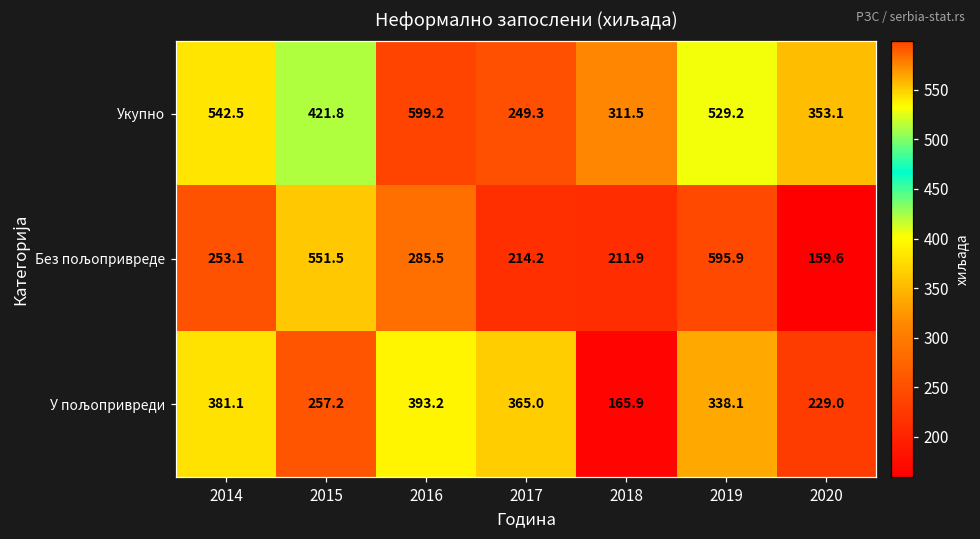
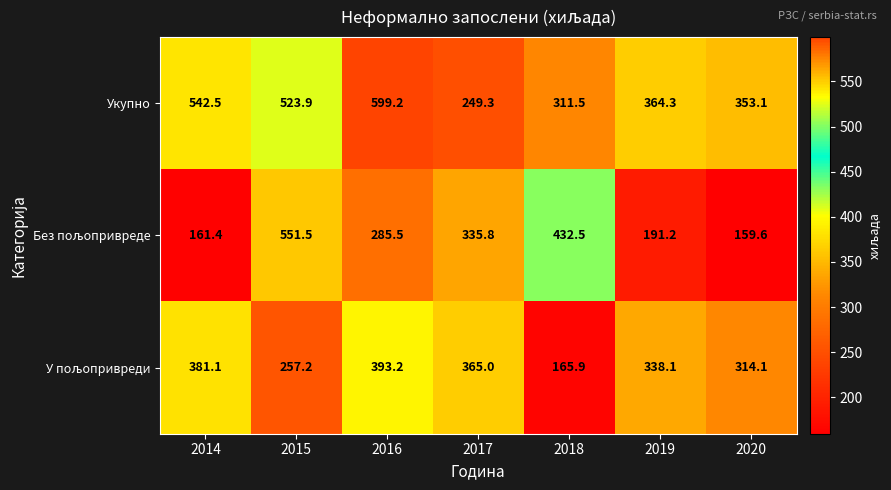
  {
    "Укупно": {
      "2014": 542.5,
-     "2015": 421.8,
+     "2015": 523.9,
      "2016": 599.2,
      "2017": 249.3,
      "2018": 311.5,
-     "2019": 529.2,
+     "2019": 364.3,
      "2020": 353.1
    },
    "Без пољопривреде": {
-     "2014": 253.1,
+     "2014": 161.4,
      "2015": 551.5,
      "2016": 285.5,
-     "2017": 214.2,
-     "2018": 211.9,
-     "2019": 595.9,
+     "2017": 335.8,
+     "2018": 432.5,
+     "2019": 191.2,
      "2020": 159.6
    },
    "У пољопривреди": {
      "2014": 381.1,
      "2015": 257.2,
      "2016": 393.2,
      "2017": 365.0,
      "2018": 165.9,
      "2019": 338.1,
-     "2020": 229.0
+     "2020": 314.1
    }
  }
